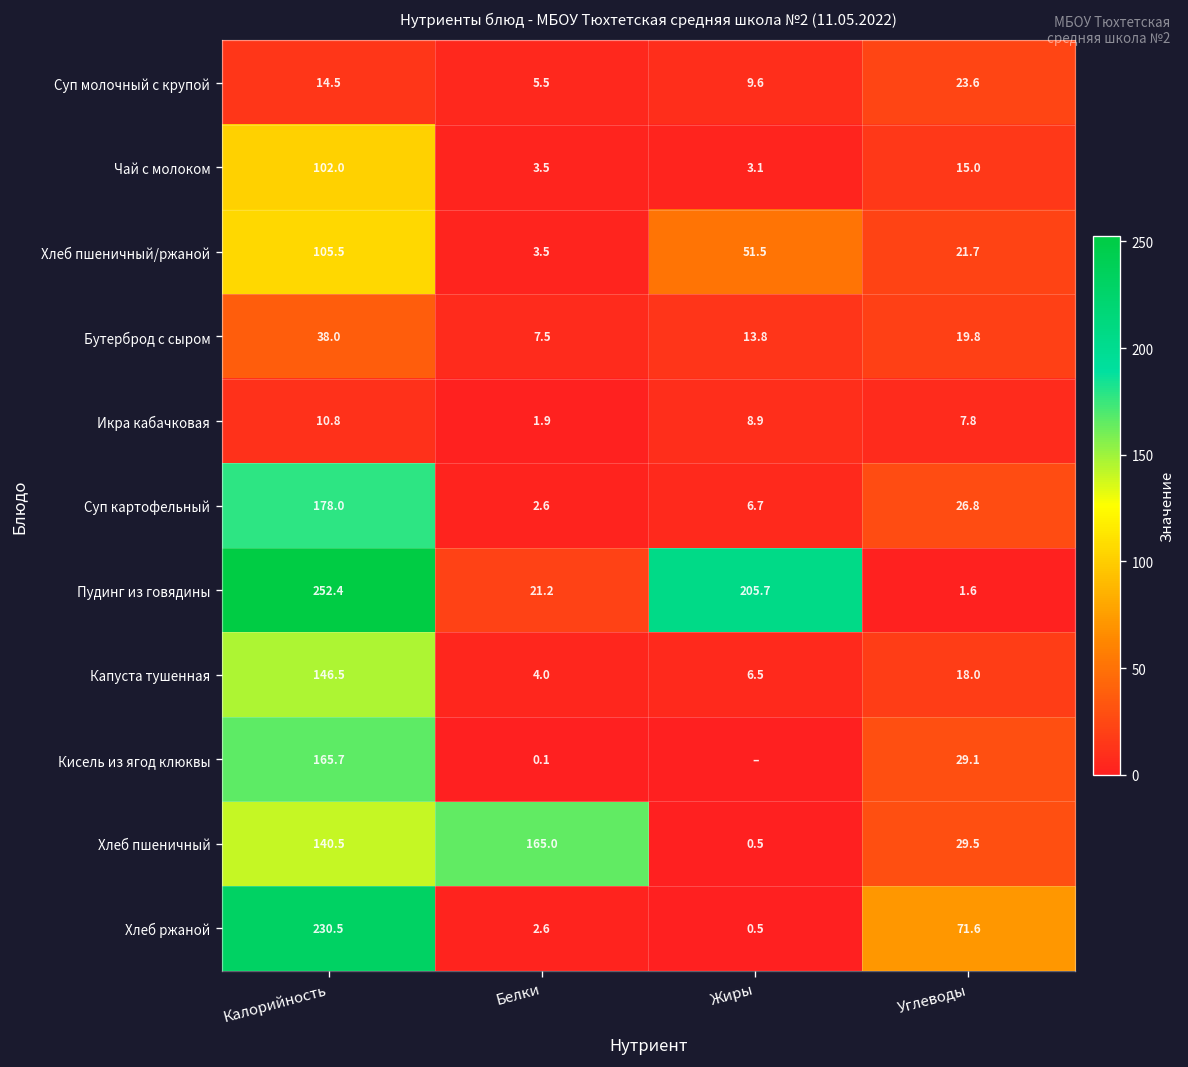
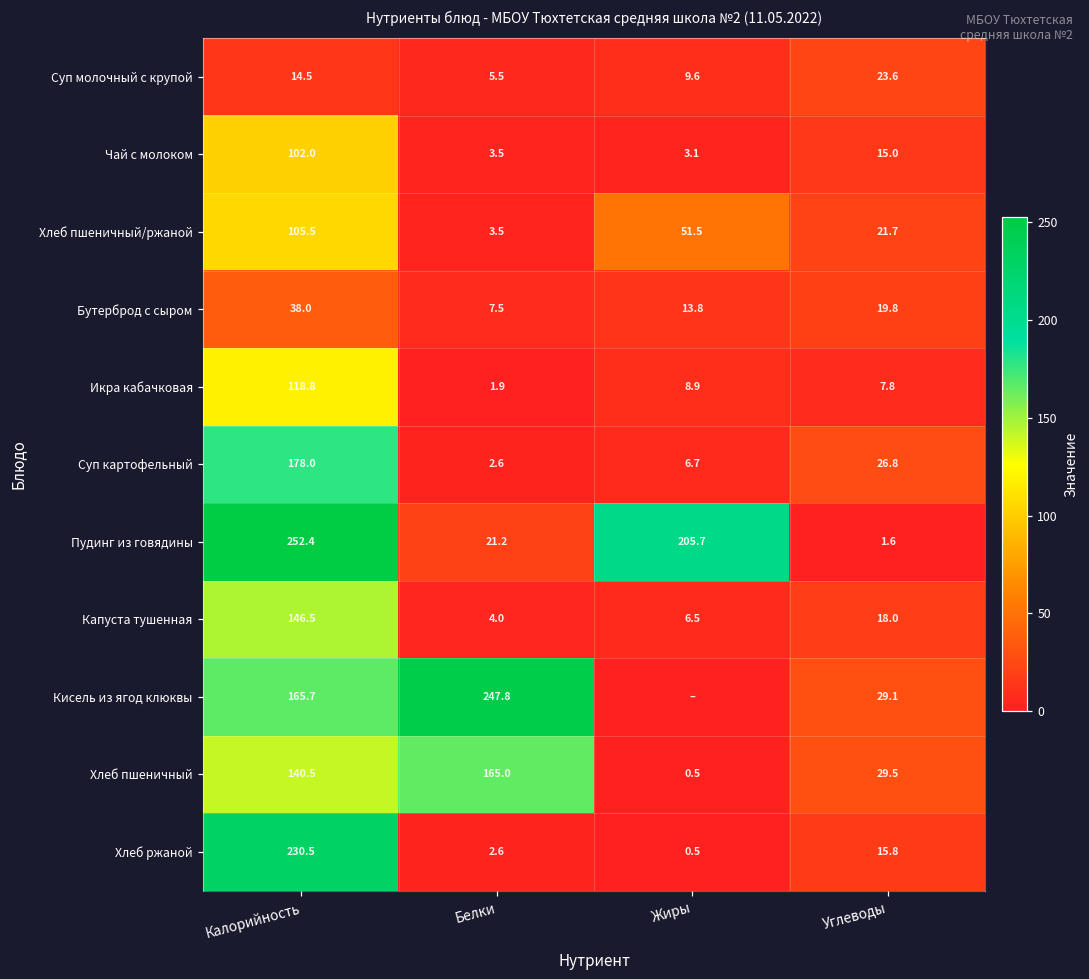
  {
    "Суп молочный с крупой": {
      "Калорийность": 14.5,
      "Белки": 5.5,
      "Жиры": 9.6,
      "Углеводы": 23.6
    },
    "Чай с молоком": {
      "Калорийность": 102.0,
      "Белки": 3.5,
      "Жиры": 3.1,
      "Углеводы": 15.0
    },
    "Хлеб пшеничный/ржаной": {
      "Калорийность": 105.5,
      "Белки": 3.5,
      "Жиры": 51.5,
      "Углеводы": 21.7
    },
    "Бутерброд с сыром": {
      "Калорийность": 38.0,
      "Белки": 7.5,
      "Жиры": 13.8,
      "Углеводы": 19.8
    },
    "Икра кабачковая": {
-     "Калорийность": 10.8,
+     "Калорийность": 118.8,
      "Белки": 1.9,
      "Жиры": 8.9,
      "Углеводы": 7.8
    },
    "Суп картофельный": {
      "Калорийность": 178.0,
      "Белки": 2.6,
      "Жиры": 6.7,
      "Углеводы": 26.8
    },
    "Пудинг из говядины": {
      "Калорийность": 252.4,
      "Белки": 21.2,
      "Жиры": 205.7,
      "Углеводы": 1.6
    },
    "Капуста тушенная": {
      "Калорийность": 146.5,
      "Белки": 4.0,
      "Жиры": 6.5,
      "Углеводы": 18.0
    },
    "Кисель из ягод клюквы": {
      "Калорийность": 165.7,
-     "Белки": 0.1,
+     "Белки": 247.8,
      "Углеводы": 29.1
    },
    "Хлеб пшеничный": {
      "Калорийность": 140.5,
      "Белки": 165.0,
      "Жиры": 0.5,
      "Углеводы": 29.5
    },
    "Хлеб ржаной": {
      "Калорийность": 230.5,
      "Белки": 2.6,
      "Жиры": 0.5,
-     "Углеводы": 71.6
+     "Углеводы": 15.8
    }
  }
